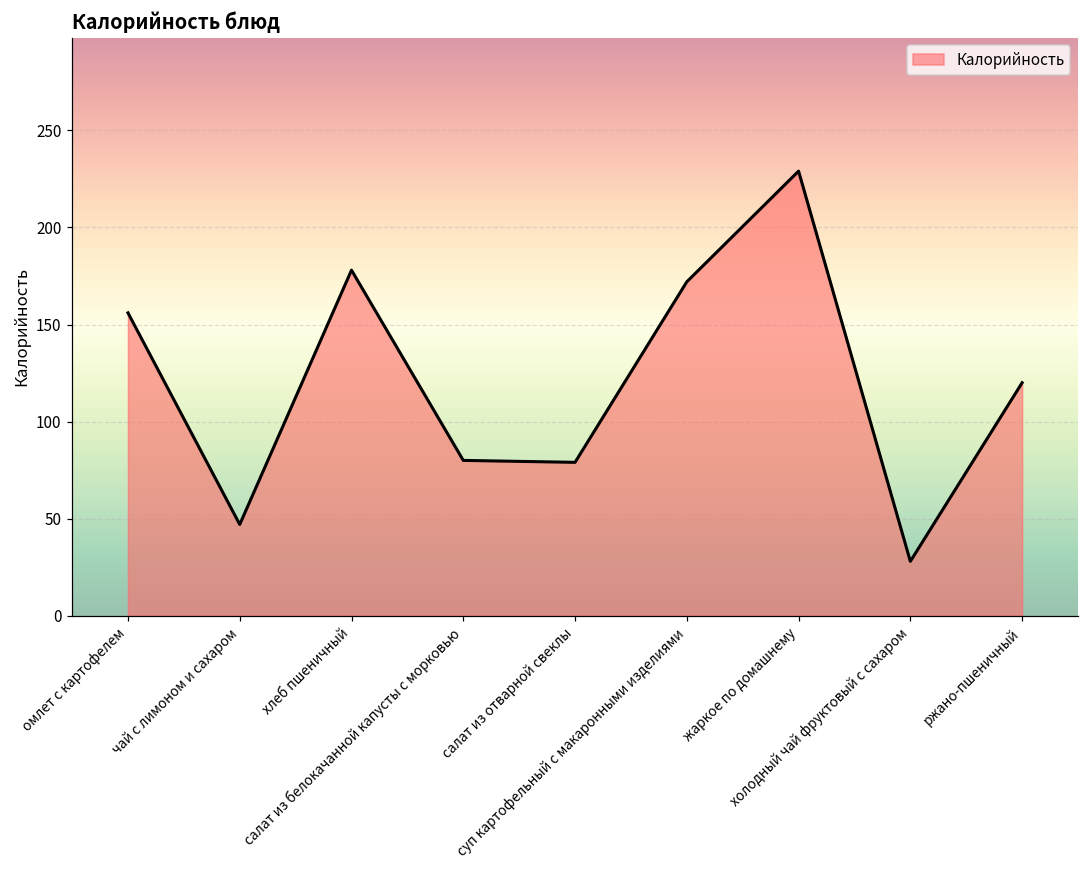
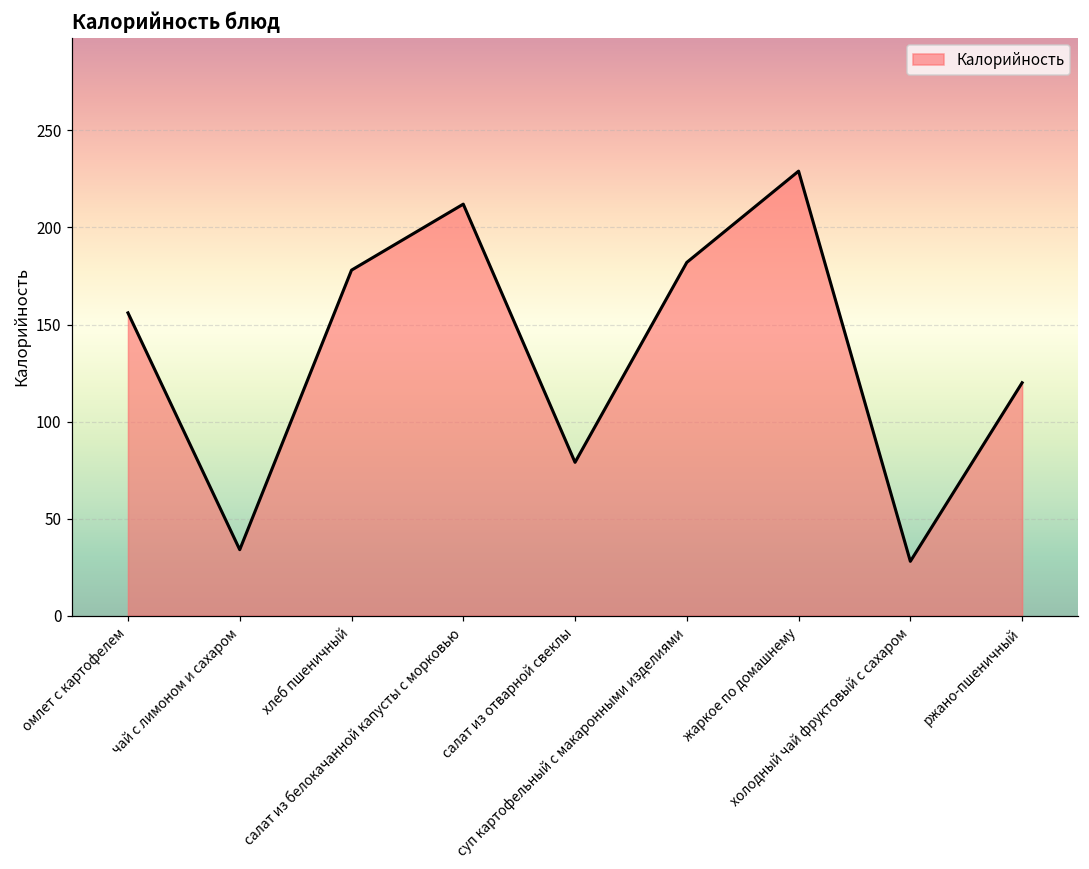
  {
    "омлет с картофелем": 156,
-   "чай с лимоном и сахаром": 47,
+   "чай с лимоном и сахаром": 34,
    "хлеб пшеничный": 178,
-   "салат из белокачанной капусты с морковью": 80,
+   "салат из белокачанной капусты с морковью": 212,
    "салат из отварной свеклы": 79,
-   "суп картофельный с макаронными изделиями": 172,
+   "суп картофельный с макаронными изделиями": 182,
    "жаркое по домашнему": 229,
    "холодный чай фруктовый с сахаром": 28,
    "ржано-пшеничный": 120
  }
